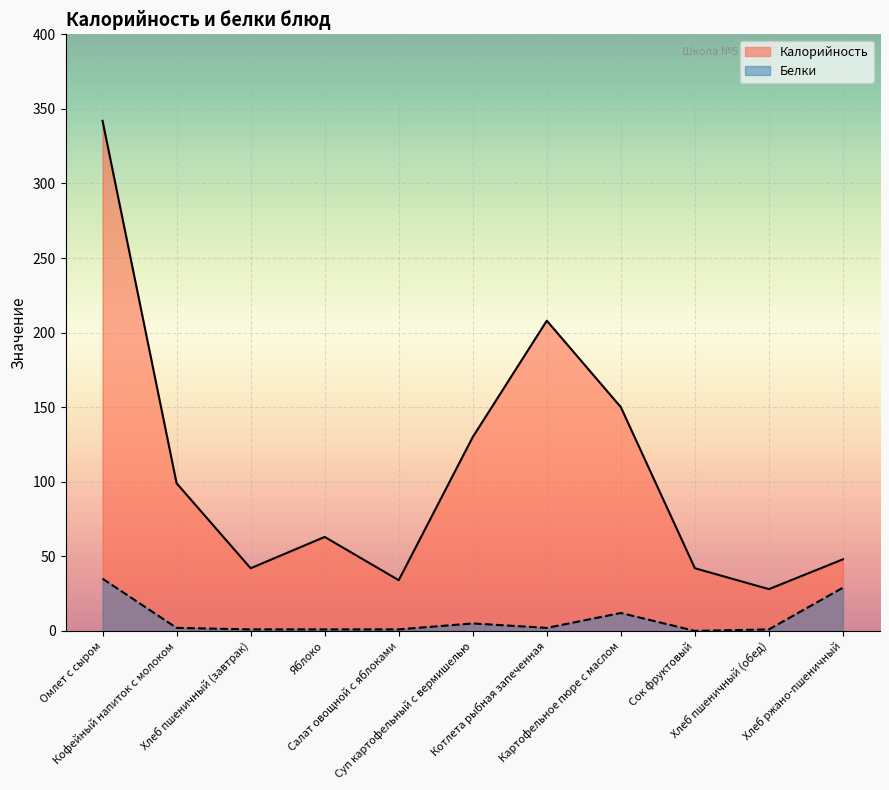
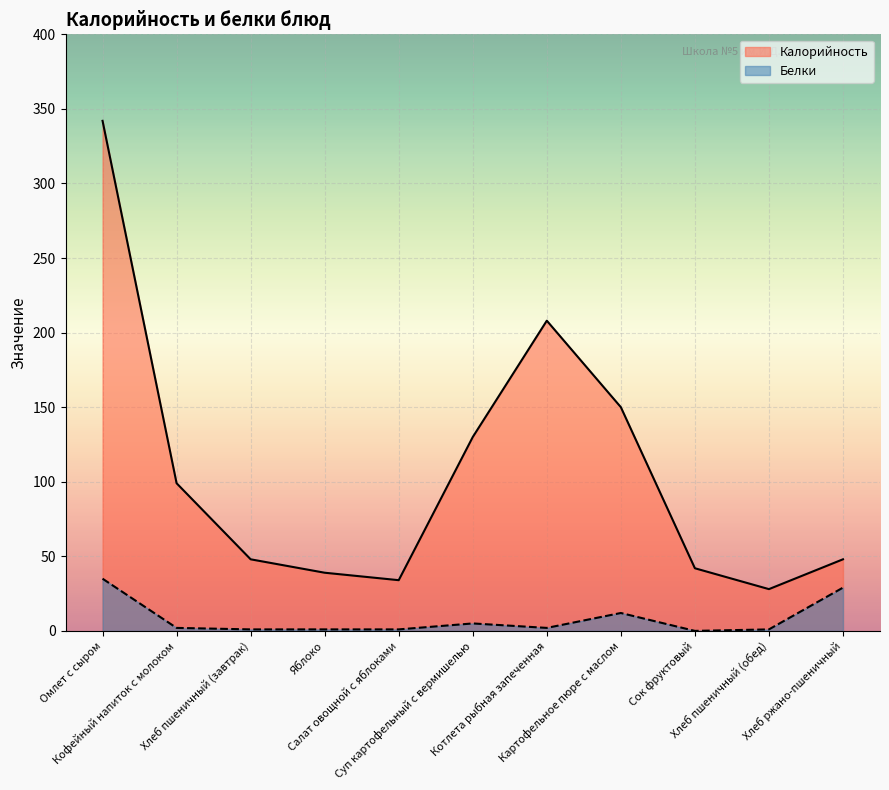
  {
    "Калорийность": {
      "Омлет с сыром": 342,
      "Кофейный напиток с молоком": 99,
-     "Хлеб пшеничный (завтрак)": 42,
-     "Яблоко": 63,
+     "Хлеб пшеничный (завтрак)": 48,
+     "Яблоко": 39,
      "Салат овощной с яблоками": 34,
      "Суп картофельный с вермишелью": 130,
      "Котлета рыбная запеченная": 208,
      "Картофельное пюре с маслом": 150,
      "Сок фруктовый": 42,
      "Хлеб пшеничный (обед)": 28,
      "Хлеб ржано-пшеничный": 48
    },
    "Белки": {
      "Омлет с сыром": 35,
      "Кофейный напиток с молоком": 2,
      "Хлеб пшеничный (завтрак)": 1,
      "Яблоко": 1,
      "Салат овощной с яблоками": 1,
      "Суп картофельный с вермишелью": 5,
      "Котлета рыбная запеченная": 2,
      "Картофельное пюре с маслом": 12,
      "Сок фруктовый": 0,
      "Хлеб пшеничный (обед)": 1,
      "Хлеб ржано-пшеничный": 29
    }
  }
